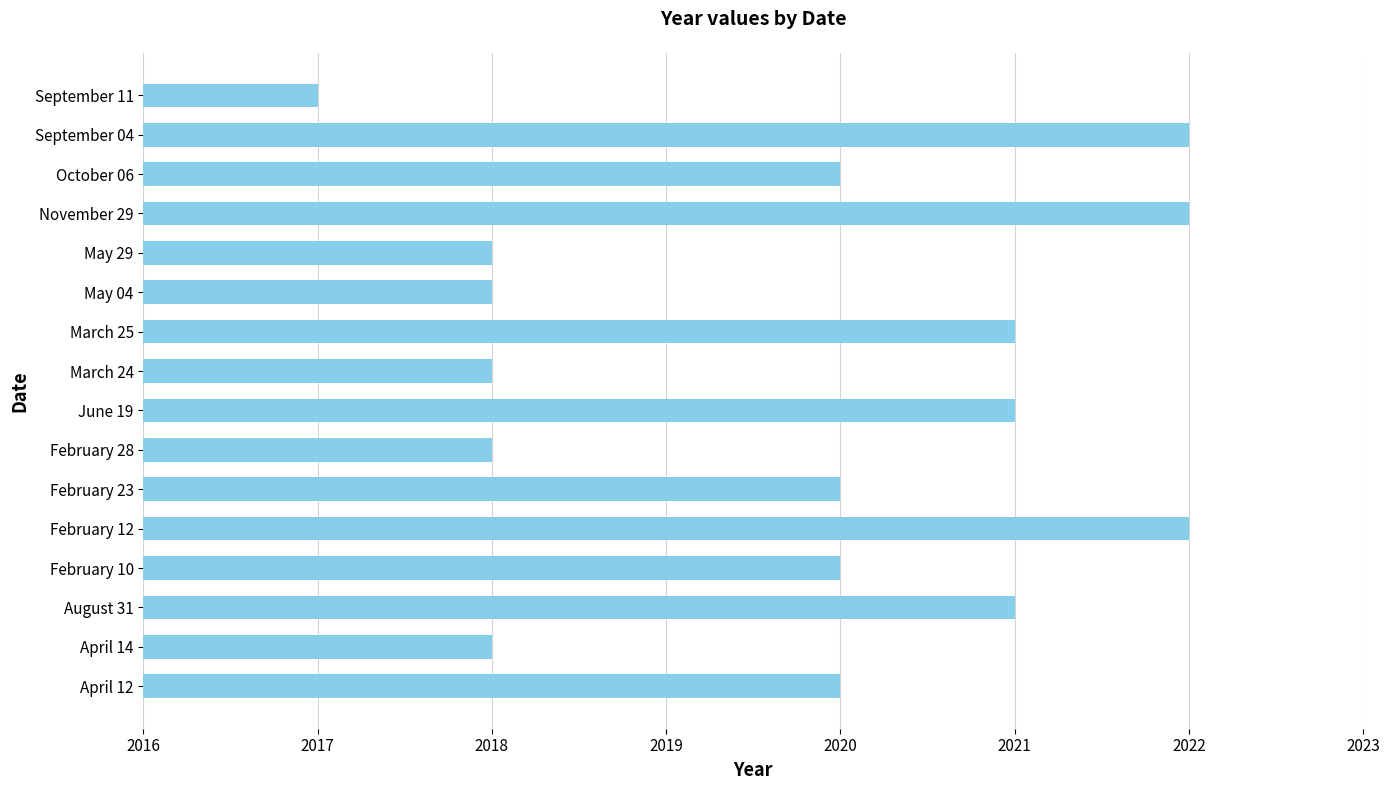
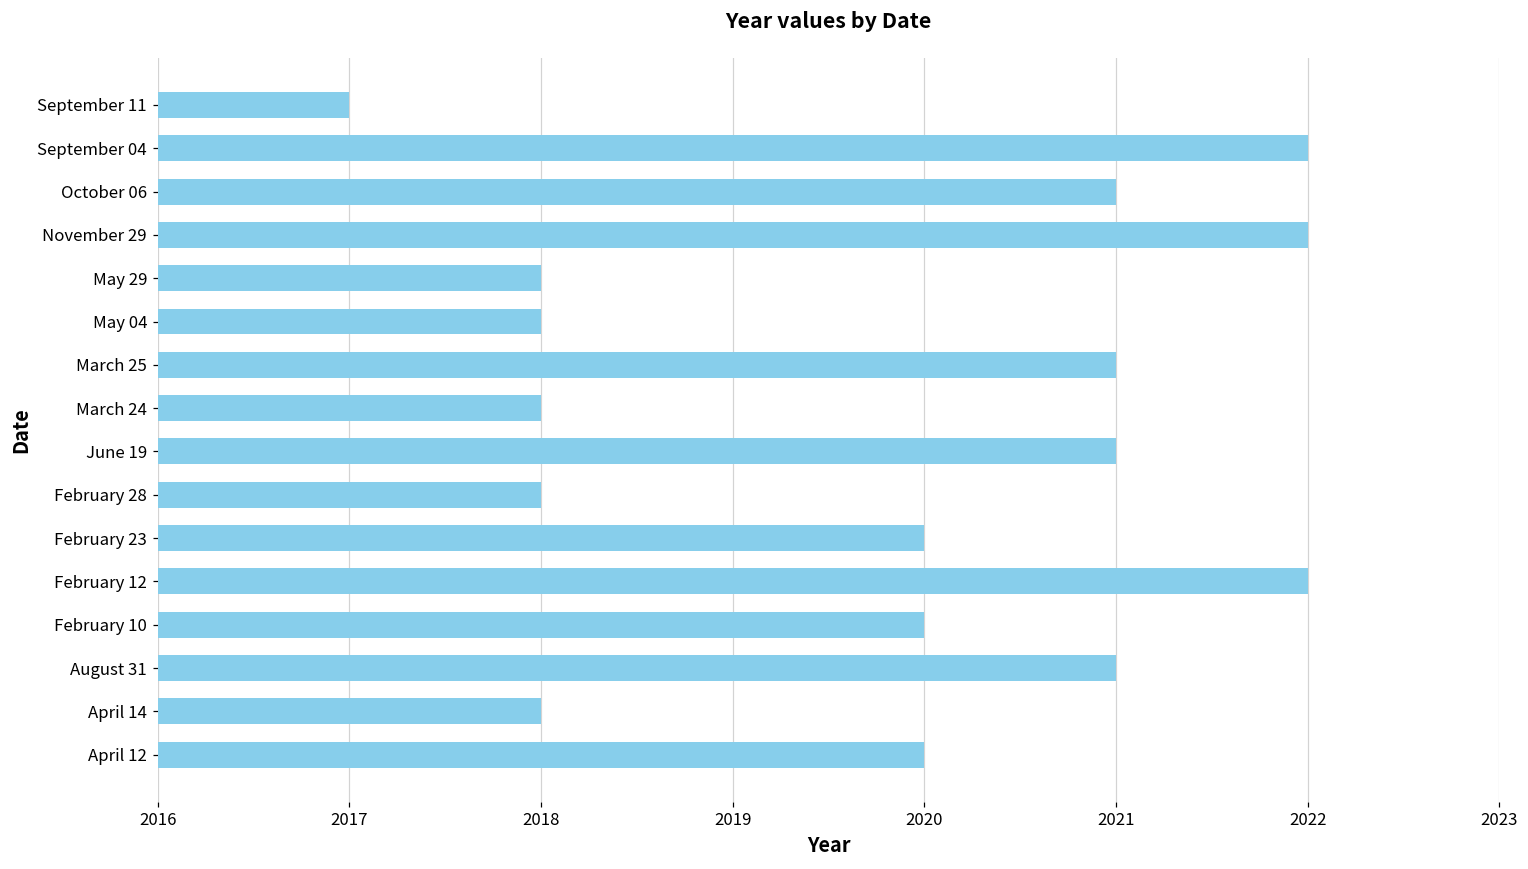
  {
    "September 11": 2017,
    "September 04": 2022,
-   "October 06": 2020,
+   "October 06": 2021,
    "November 29": 2022,
    "May 29": 2018,
    "May 04": 2018,
    "March 25": 2021,
    "March 24": 2018,
    "June 19": 2021,
    "February 28": 2018,
    "February 23": 2020,
    "February 12": 2022,
    "February 10": 2020,
    "August 31": 2021,
    "April 14": 2018,
    "April 12": 2020
  }
